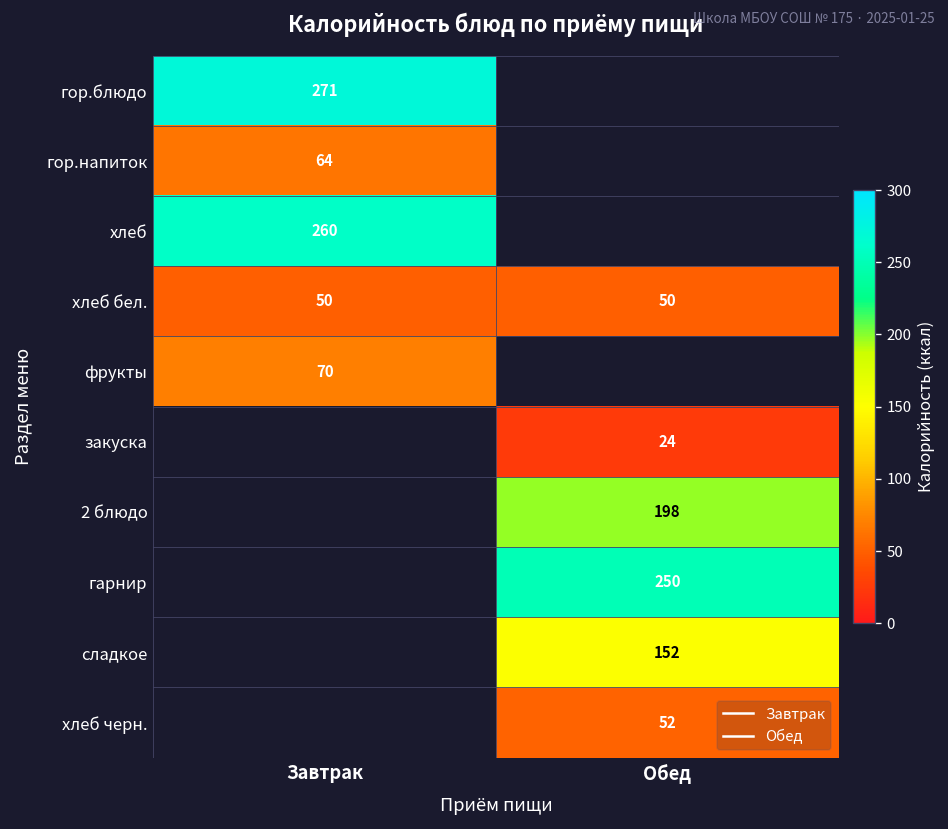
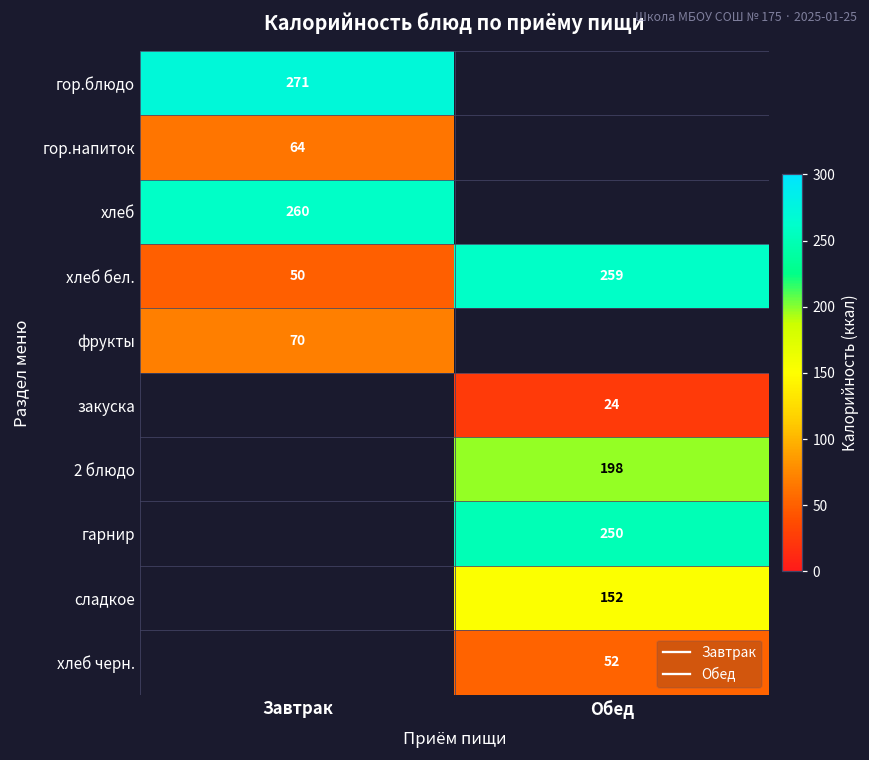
  {
    "гор.блюдо": {
      "Завтрак": 271
    },
    "гор.напиток": {
      "Завтрак": 64
    },
    "хлеб": {
      "Завтрак": 260
    },
    "хлеб бел.": {
      "Завтрак": 50,
-     "Обед": 50
+     "Обед": 259
    },
    "фрукты": {
      "Завтрак": 70
    },
    "закуска": {
      "Обед": 24
    },
    "2 блюдо": {
      "Обед": 198
    },
    "гарнир": {
      "Обед": 250
    },
    "сладкое": {
      "Обед": 152
    },
    "хлеб черн.": {
      "Обед": 52
    }
  }
